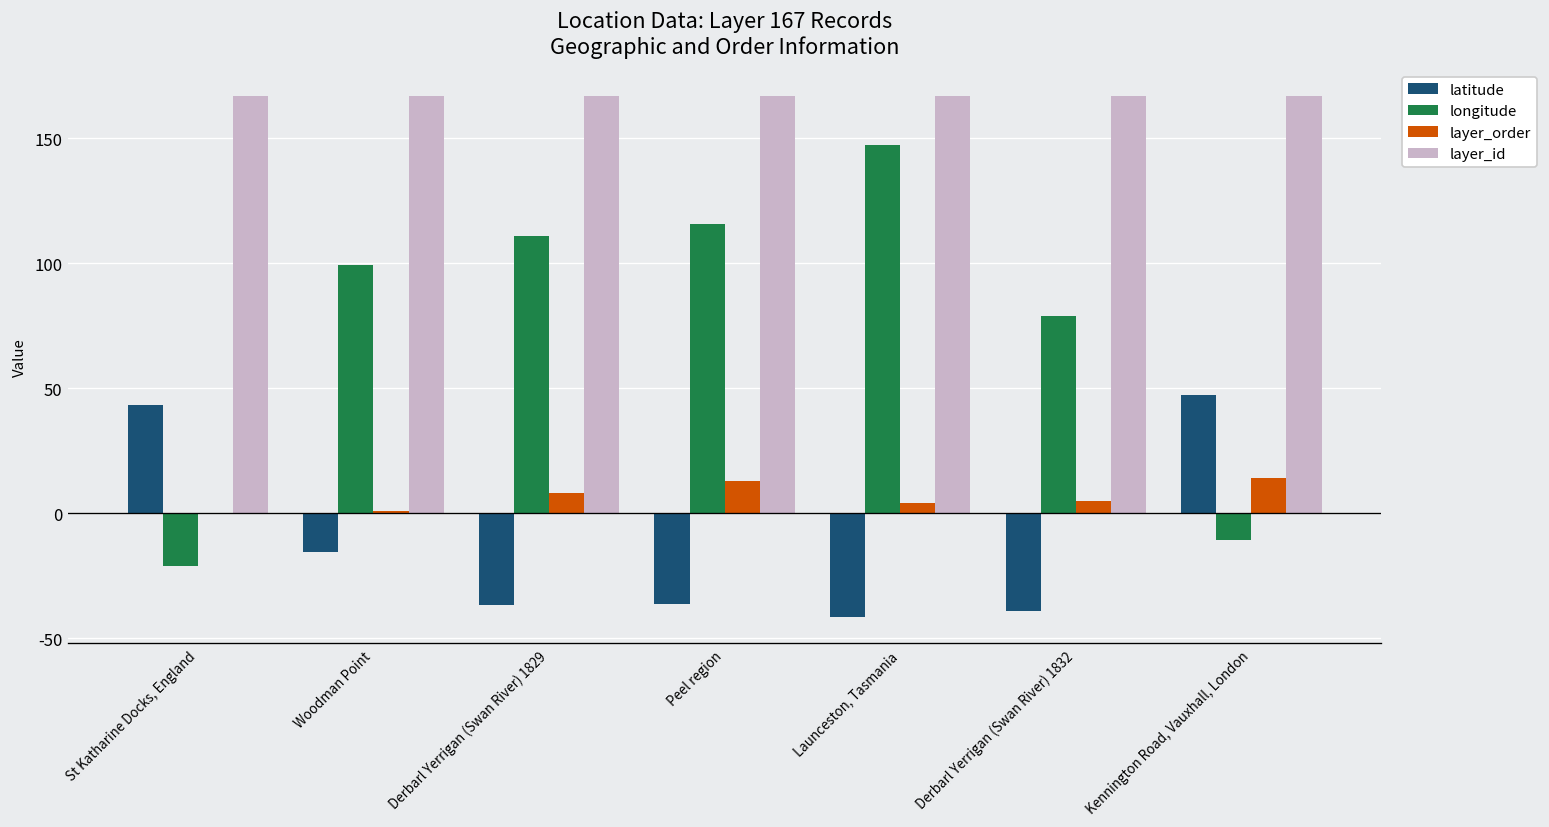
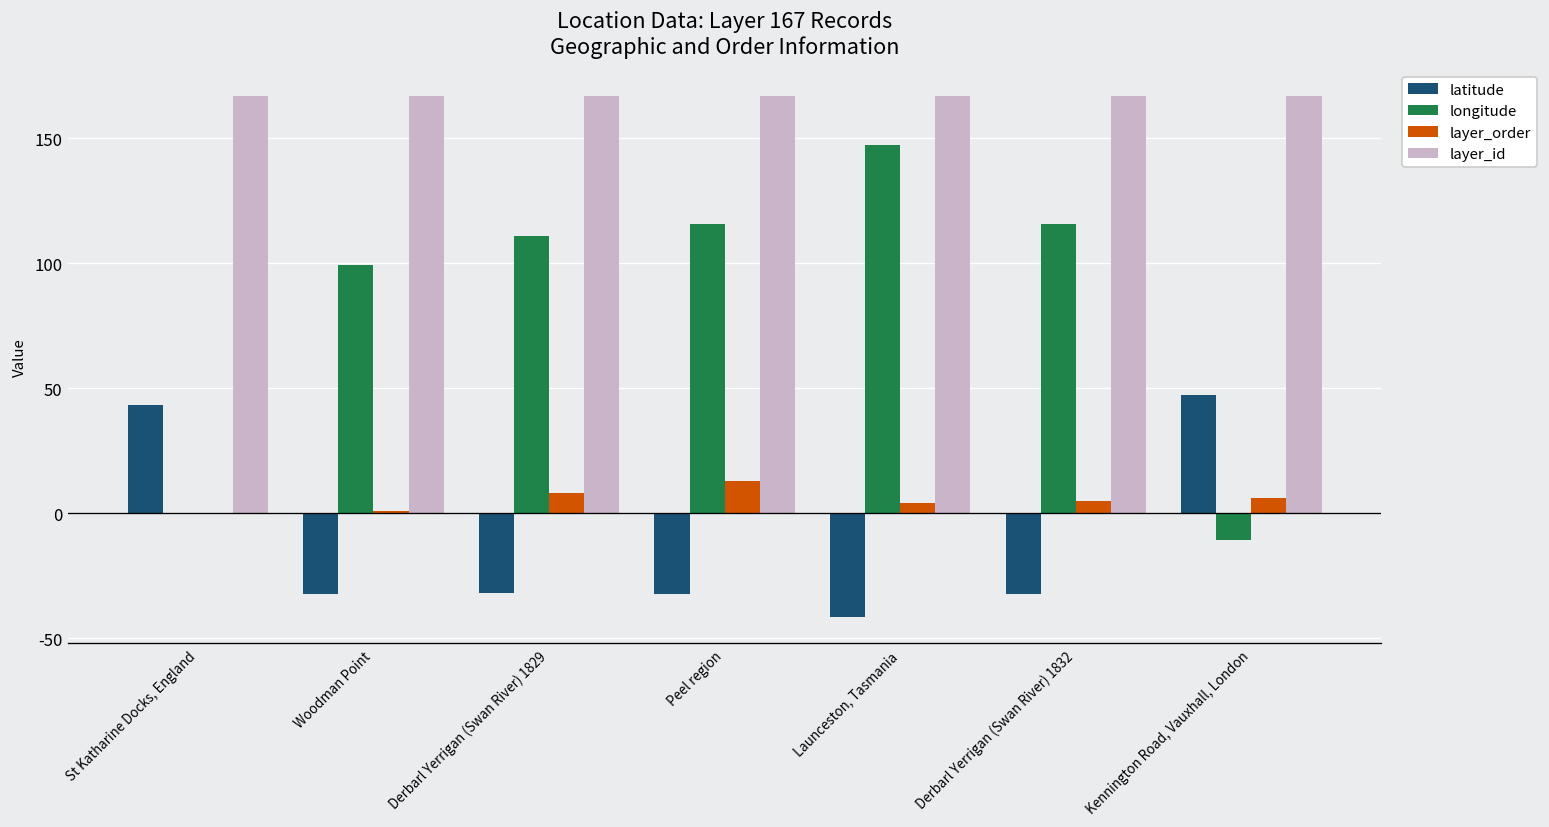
  {
    "latitude": {
      "St Katharine Docks, England": 43,
-     "Woodman Point": -15,
-     "Derbarl Yerrigan (Swan River) 1829": -36,
-     "Peel region": -36,
+     "Woodman Point": -32,
+     "Derbarl Yerrigan (Swan River) 1829": -32,
+     "Peel region": -32,
      "Launceston, Tasmania": -41,
-     "Derbarl Yerrigan (Swan River) 1832": -39,
+     "Derbarl Yerrigan (Swan River) 1832": -32,
      "Kennington Road, Vauxhall, London": 47
    },
    "longitude": {
-     "St Katharine Docks, England": -21,
+     "St Katharine Docks, England": 0,
      "Woodman Point": 99,
      "Derbarl Yerrigan (Swan River) 1829": 111,
      "Peel region": 116,
      "Launceston, Tasmania": 147,
-     "Derbarl Yerrigan (Swan River) 1832": 79,
+     "Derbarl Yerrigan (Swan River) 1832": 116,
      "Kennington Road, Vauxhall, London": -10
    },
    "layer_order": {
      "St Katharine Docks, England": 0,
      "Derbarl Yerrigan (Swan River) 1829": 8,
      "Peel region": 13,
      "Launceston, Tasmania": 4,
      "Derbarl Yerrigan (Swan River) 1832": 5,
-     "Kennington Road, Vauxhall, London": 14
+     "Kennington Road, Vauxhall, London": 6
    },
    "layer_id": {
      "St Katharine Docks, England": 167,
      "Woodman Point": 167,
      "Derbarl Yerrigan (Swan River) 1829": 167,
      "Peel region": 167,
      "Launceston, Tasmania": 167,
      "Derbarl Yerrigan (Swan River) 1832": 167,
      "Kennington Road, Vauxhall, London": 167
    }
  }
